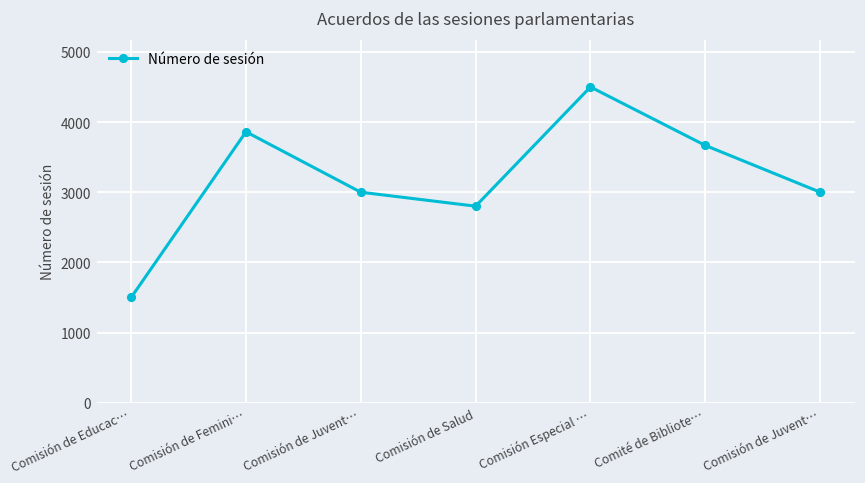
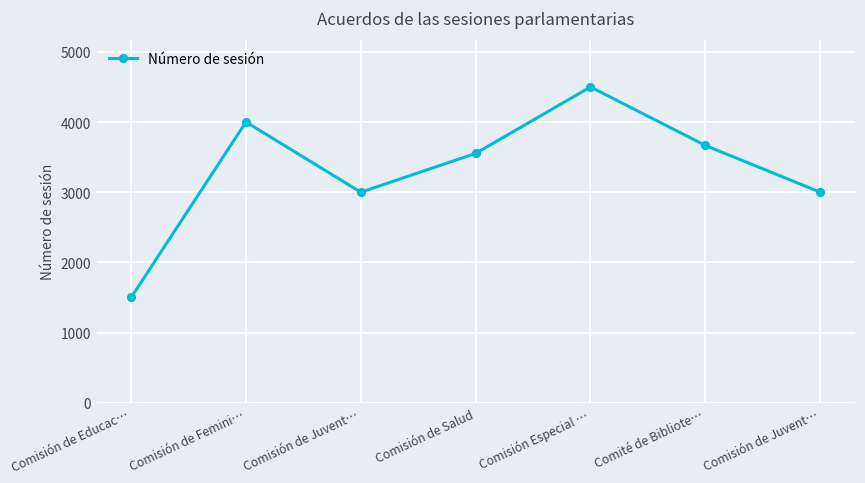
  {
    "Comisión de Educac…": 1500,
-   "Comisión de Femini…": 3900,
-   "Comisión de Salud": 2800,
+   "Comisión de Femini…": 4000,
+   "Comisión de Salud": 3600,
    "Comisión Especial …": 4500,
    "Comité de Bibliote…": 3700
  }
